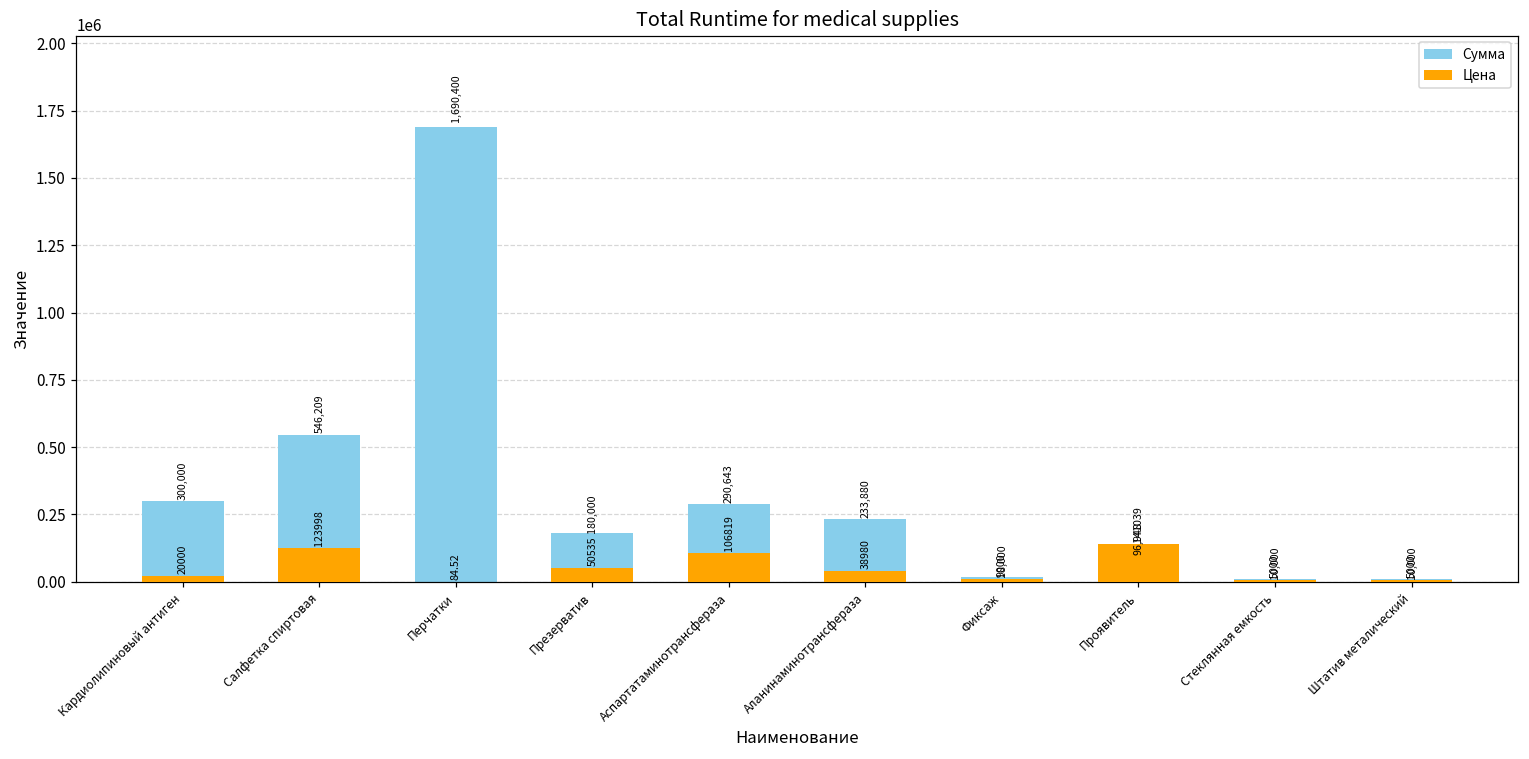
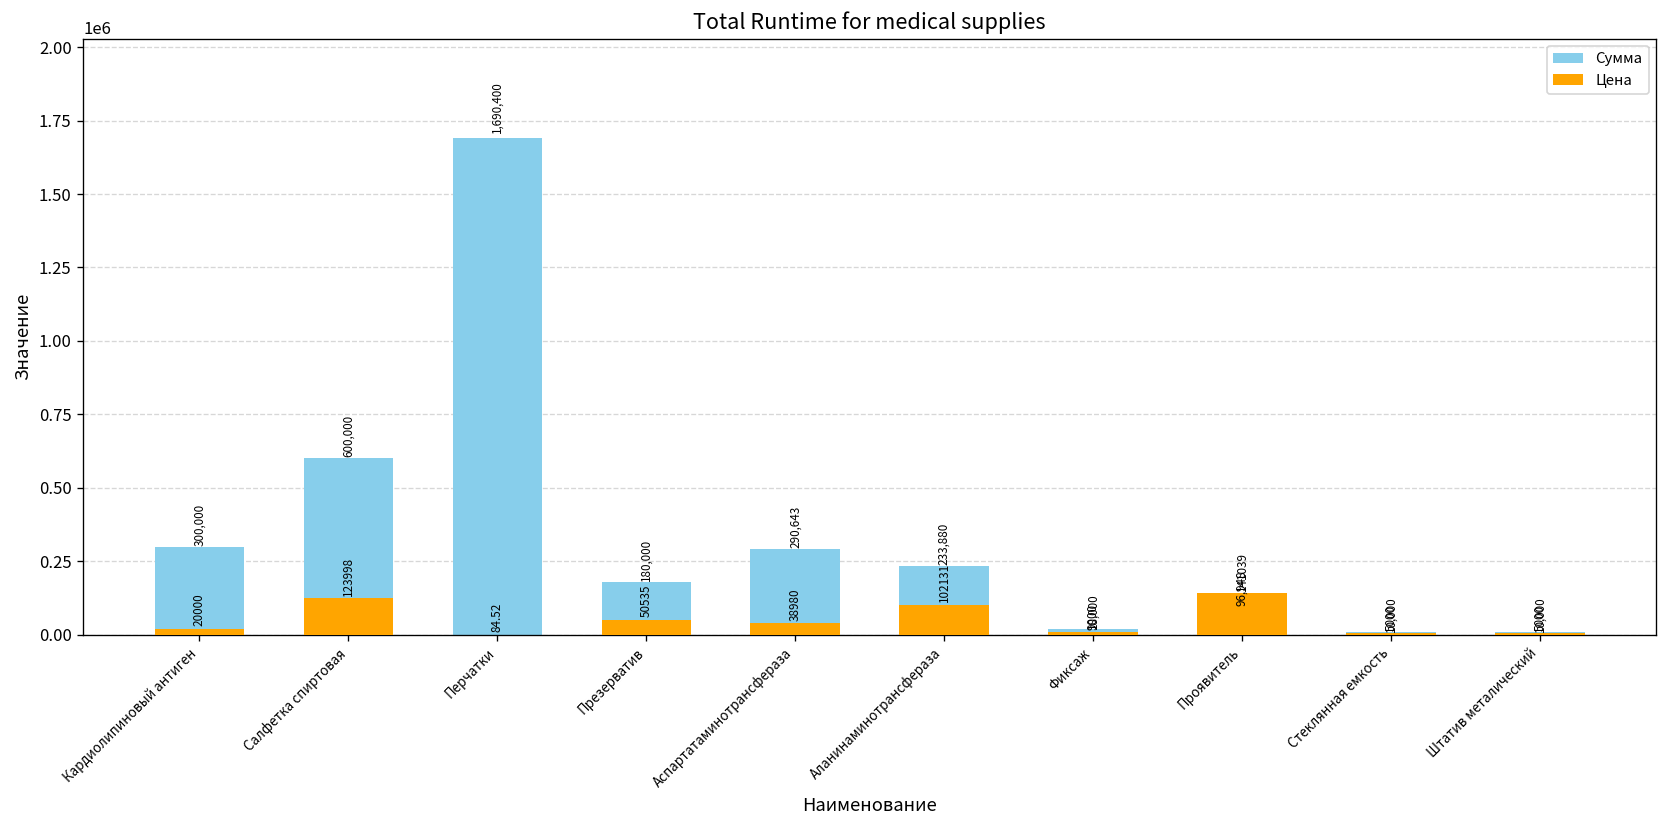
  {
    "Сумма": {
      "Кардиолипиновый антиген": "300,000",
-     "Салфетка спиртовая": "546,209",
+     "Салфетка спиртовая": "600,000",
      "Перчатки": "1,690,400",
      "Презерватив": "180,000",
      "Аспартатаминотрансфераза": "290,643",
      "Аланинаминотрансфераза": "233,880"
    },
    "Цена": {
      "Перчатки": "84.52",
-     "Аспартатаминотрансфераза": "106819",
-     "Аланинаминотрансфераза": "38980"
+     "Аспартатаминотрансфераза": "38980",
+     "Аланинаминотрансфераза": "102131"
    }
  }
